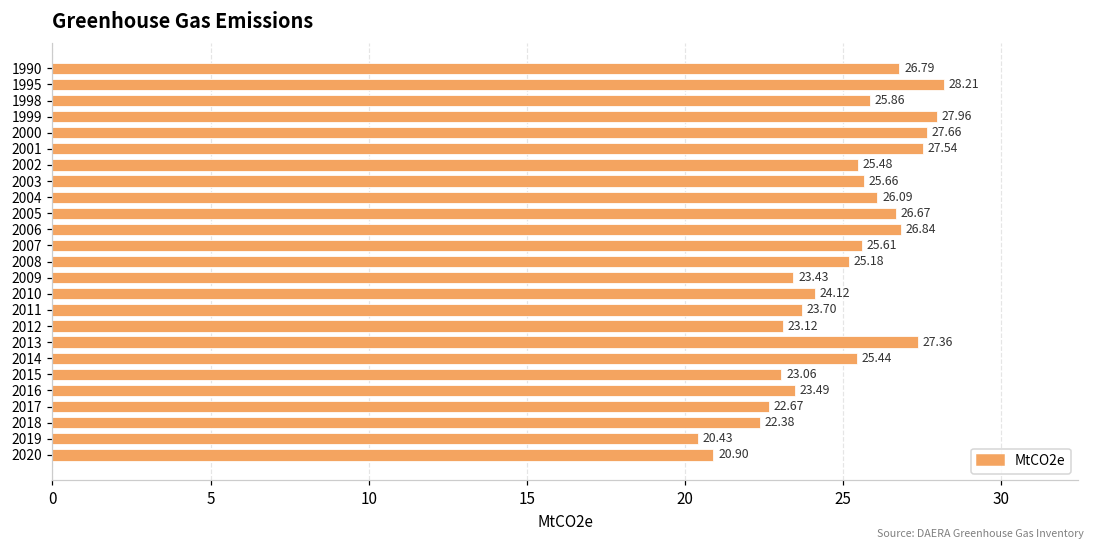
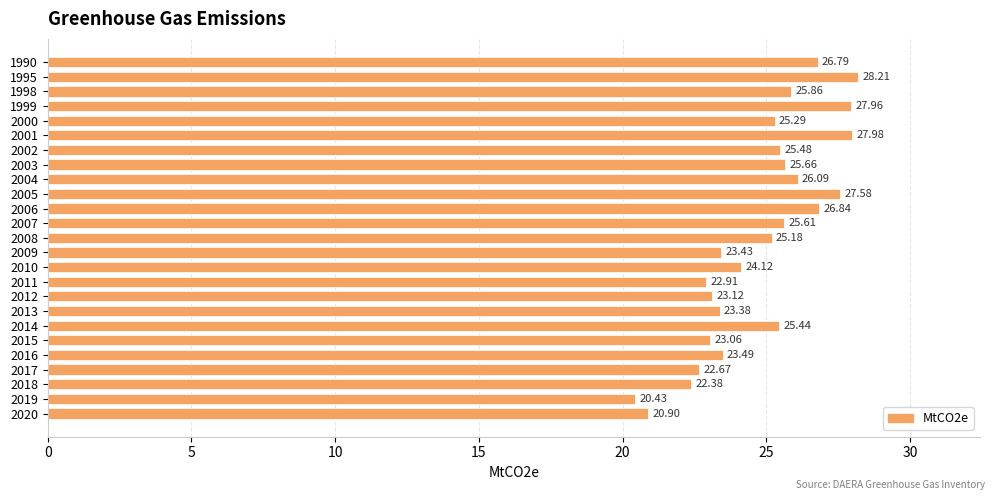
  {
    "1990": 26.79,
    "1995": 28.21,
    "1998": 25.86,
    "1999": 27.96,
-   "2000": 27.66,
-   "2001": 27.54,
+   "2000": 25.29,
+   "2001": 27.98,
    "2002": 25.48,
    "2003": 25.66,
    "2004": 26.09,
-   "2005": 26.67,
+   "2005": 27.58,
    "2006": 26.84,
    "2007": 25.61,
    "2008": 25.18,
    "2009": 23.43,
    "2010": 24.12,
-   "2011": 23.70,
+   "2011": 22.91,
    "2012": 23.12,
-   "2013": 27.36,
+   "2013": 23.38,
    "2014": 25.44,
    "2015": 23.06,
    "2016": 23.49,
    "2017": 22.67,
    "2018": 22.38,
    "2019": 20.43,
    "2020": 20.90
  }
